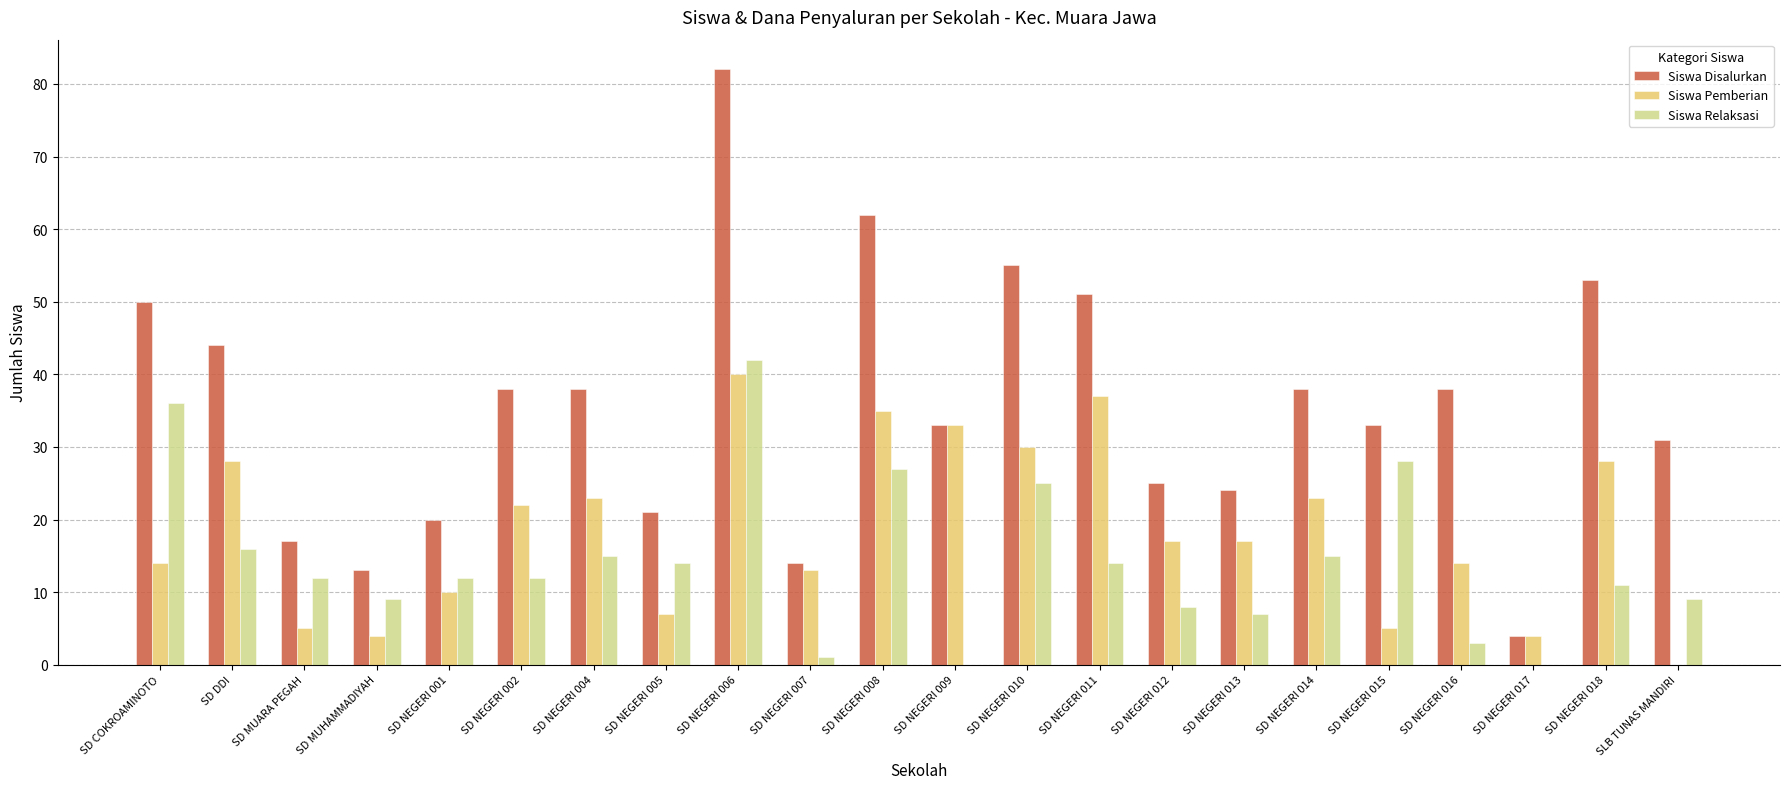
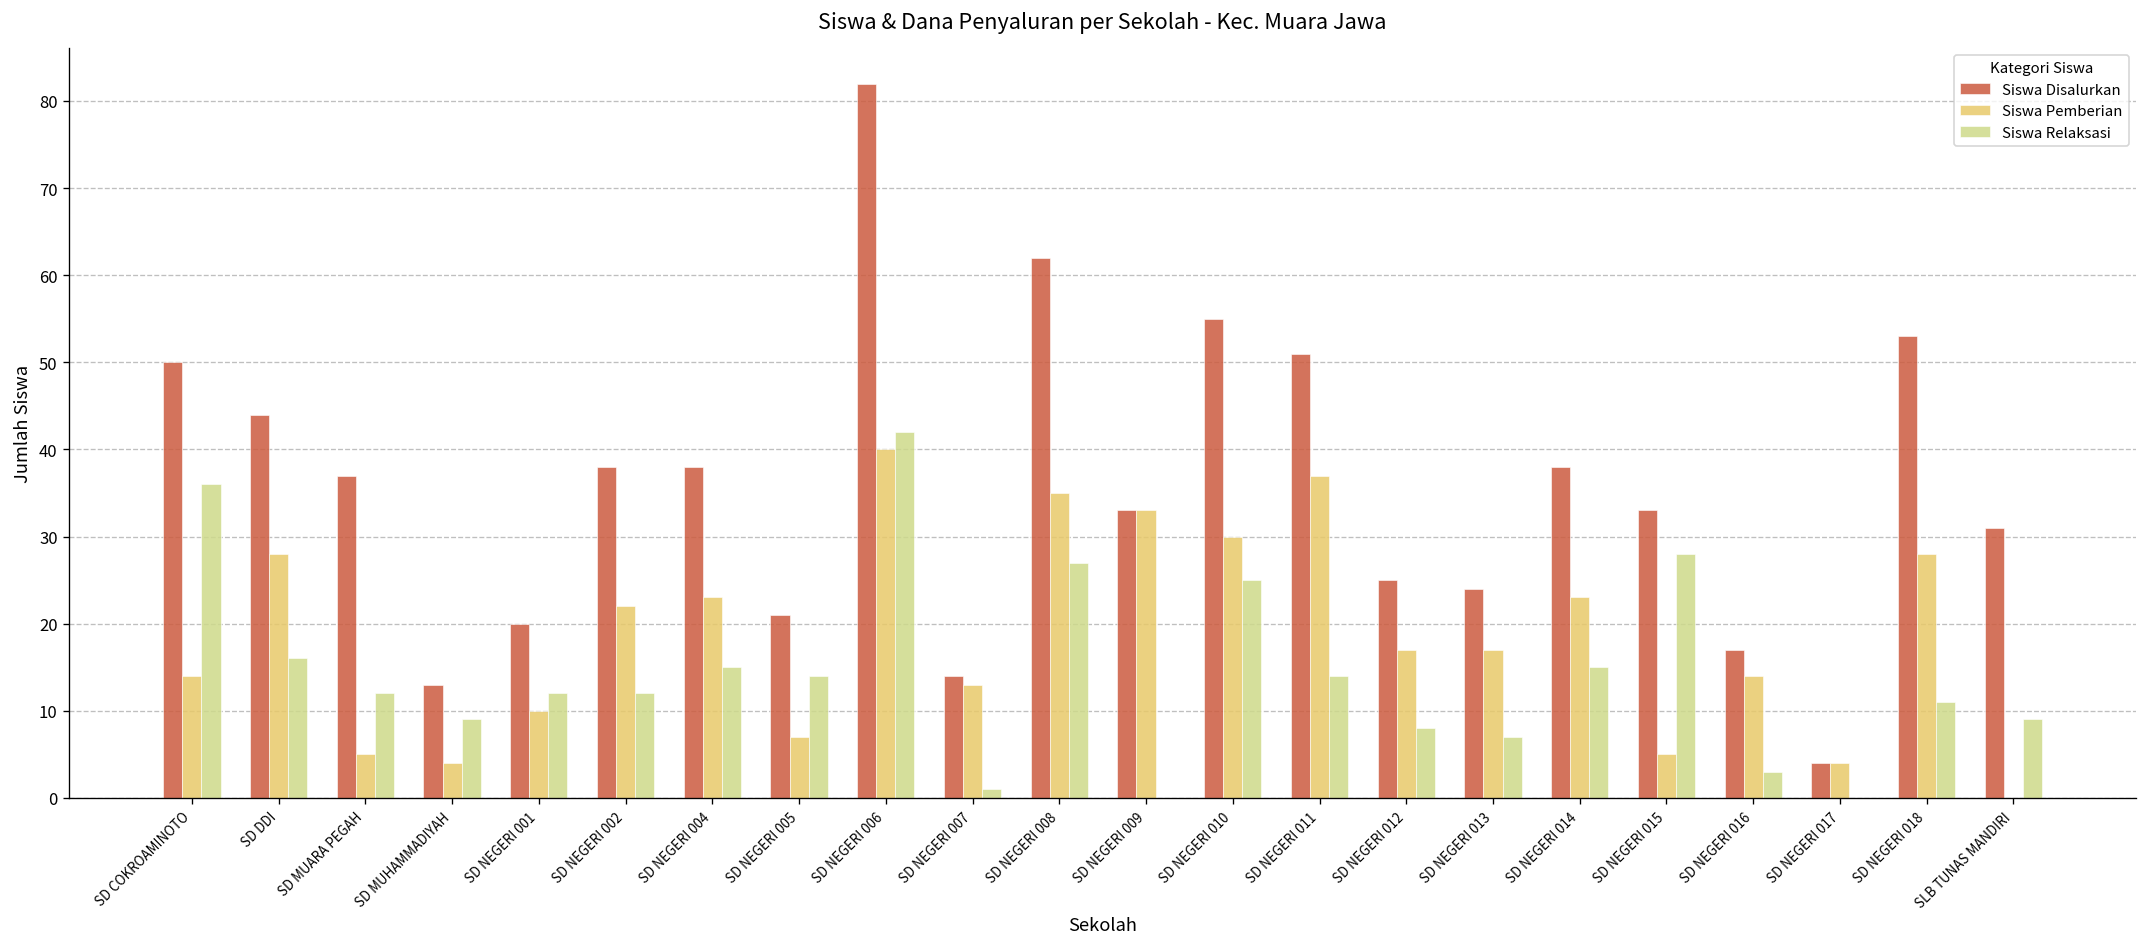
  {
    "Siswa Disalurkan": {
      "SD COKROAMINOTO": 50,
      "SD DDI": 44,
-     "SD MUARA PEGAH": 17,
+     "SD MUARA PEGAH": 37,
      "SD MUHAMMADIYAH": 13,
      "SD NEGERI 001": 20,
      "SD NEGERI 002": 38,
      "SD NEGERI 004": 38,
      "SD NEGERI 005": 21,
      "SD NEGERI 006": 82,
      "SD NEGERI 007": 14,
      "SD NEGERI 008": 62,
      "SD NEGERI 009": 33,
      "SD NEGERI 010": 55,
      "SD NEGERI 011": 51,
      "SD NEGERI 012": 25,
      "SD NEGERI 013": 24,
      "SD NEGERI 014": 38,
      "SD NEGERI 015": 33,
-     "SD NEGERI 016": 38,
+     "SD NEGERI 016": 17,
      "SD NEGERI 017": 4,
      "SD NEGERI 018": 53,
      "SLB TUNAS MANDIRI": 31
    }
  }
